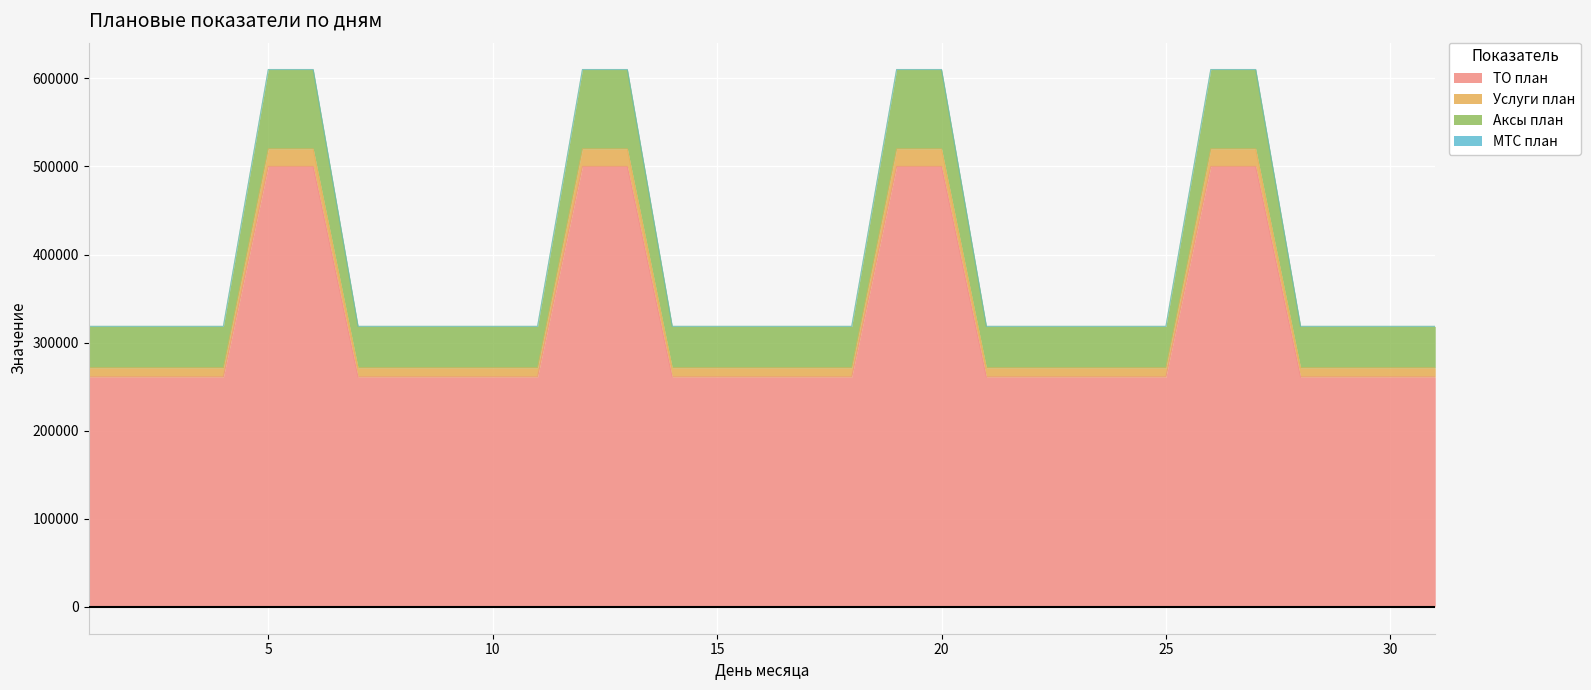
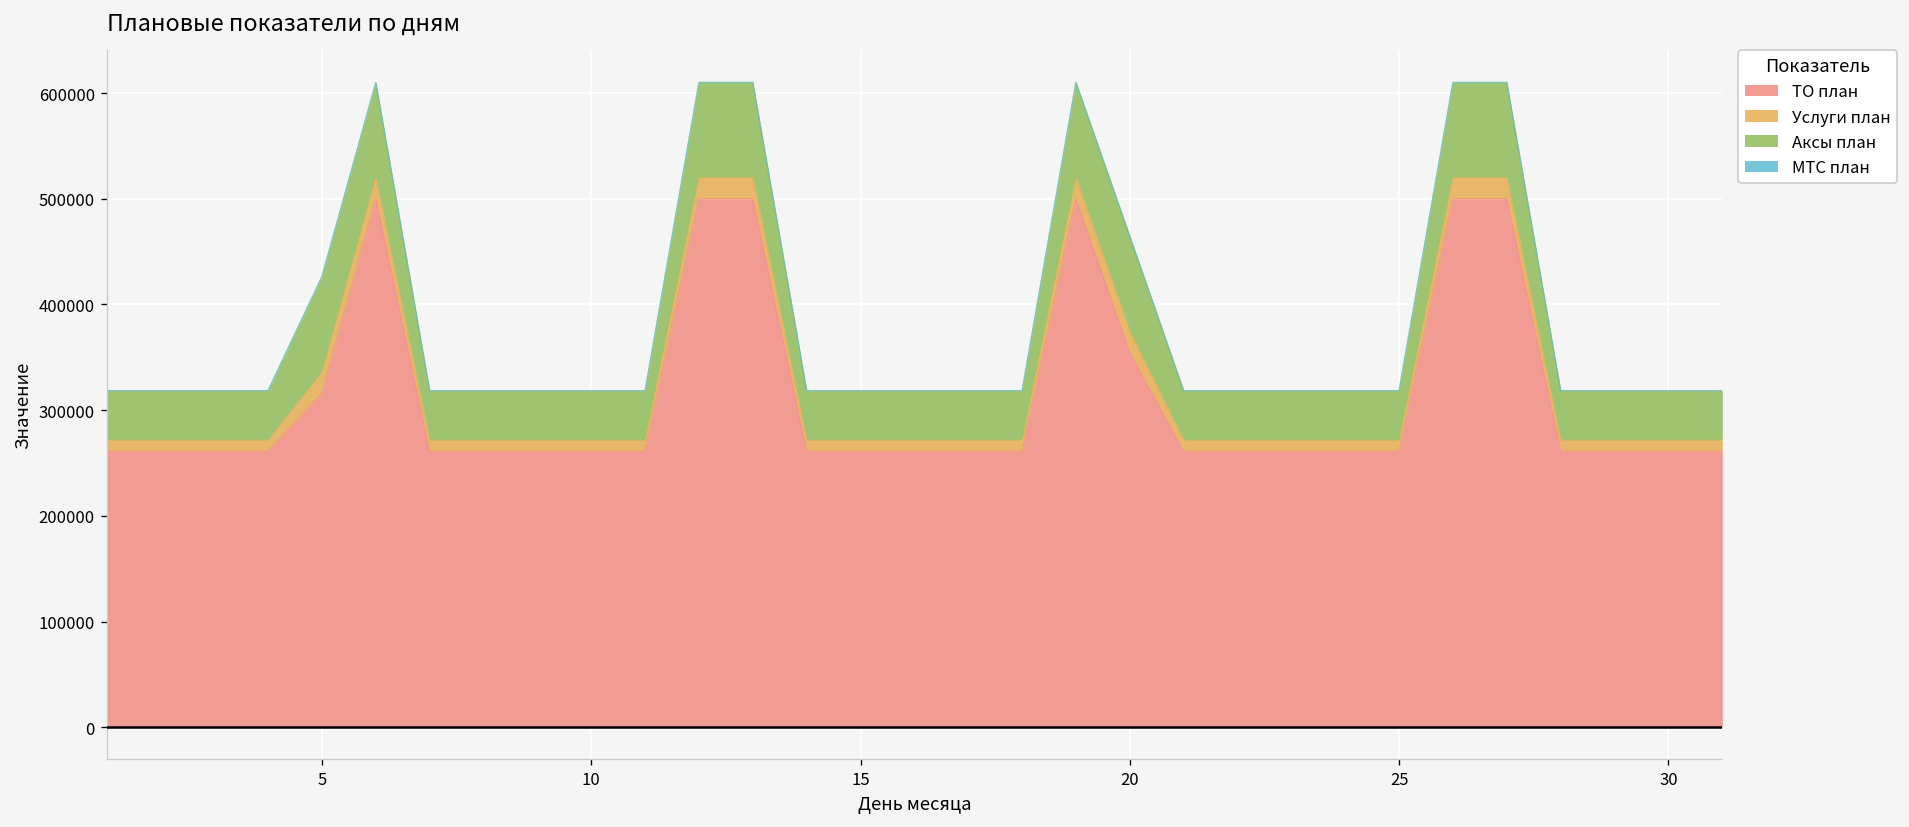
  {
    "ТО план": {
-     "5": 500000,
+     "5": 320000,
      "10": 260000,
      "15": 260000,
-     "20": 500000,
+     "20": 350000,
      "25": 260000,
      "30": 260000
    },
    "Услуги план": {
      "5": 20000,
      "10": 10000,
      "15": 10000,
      "20": 20000,
      "25": 10000,
      "30": 10000
    },
    "МТС план": {
      "5": 90000,
      "10": 50000,
      "15": 50000,
      "20": 90000,
      "25": 50000,
      "30": 50000
    }
  }
